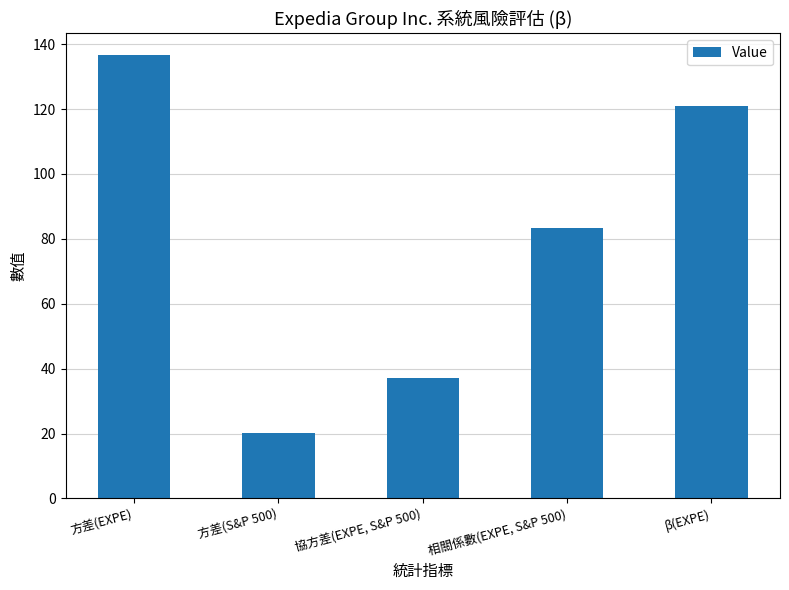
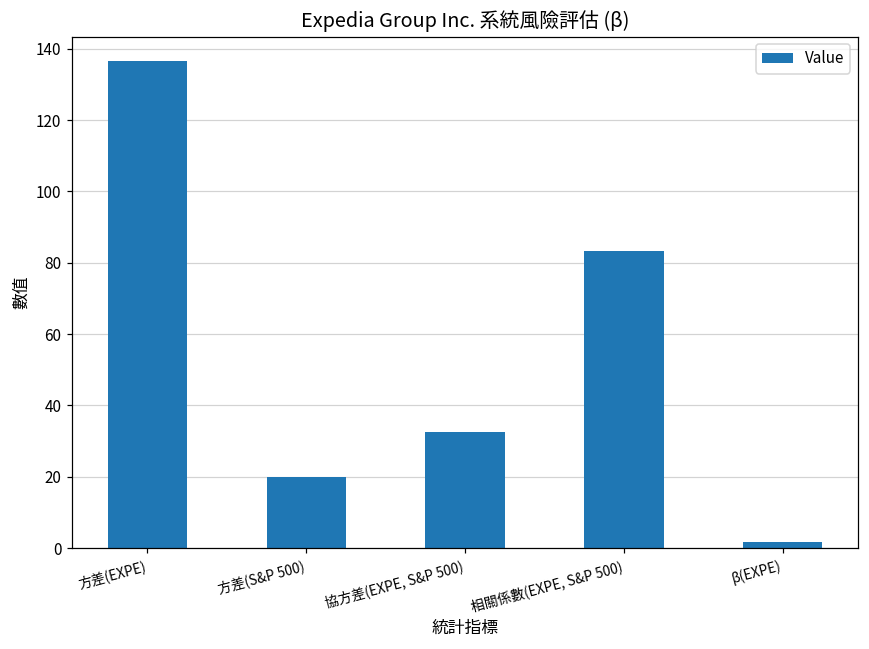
  {
    "方差(EXPE)": 137,
    "方差(S&P 500)": 20,
-   "協方差(EXPE, S&P 500)": 37,
+   "協方差(EXPE, S&P 500)": 33,
    "相關係數(EXPE, S&P 500)": 83,
-   "β(EXPE)": 121
+   "β(EXPE)": 2
  }
